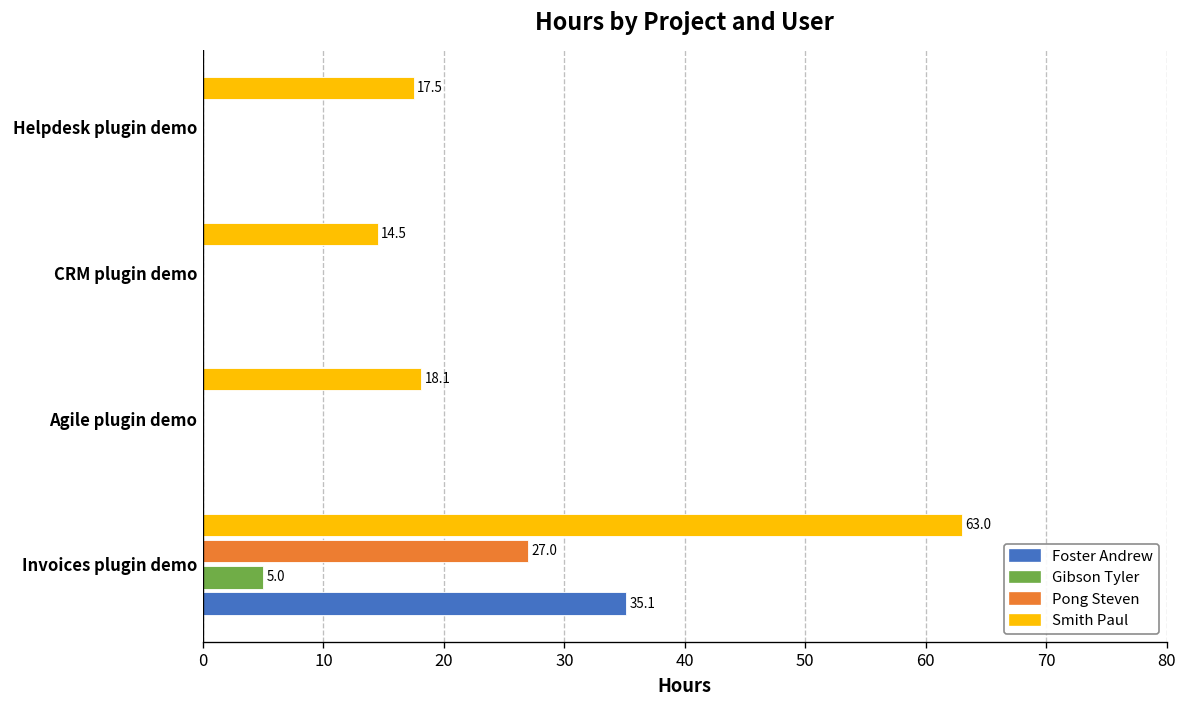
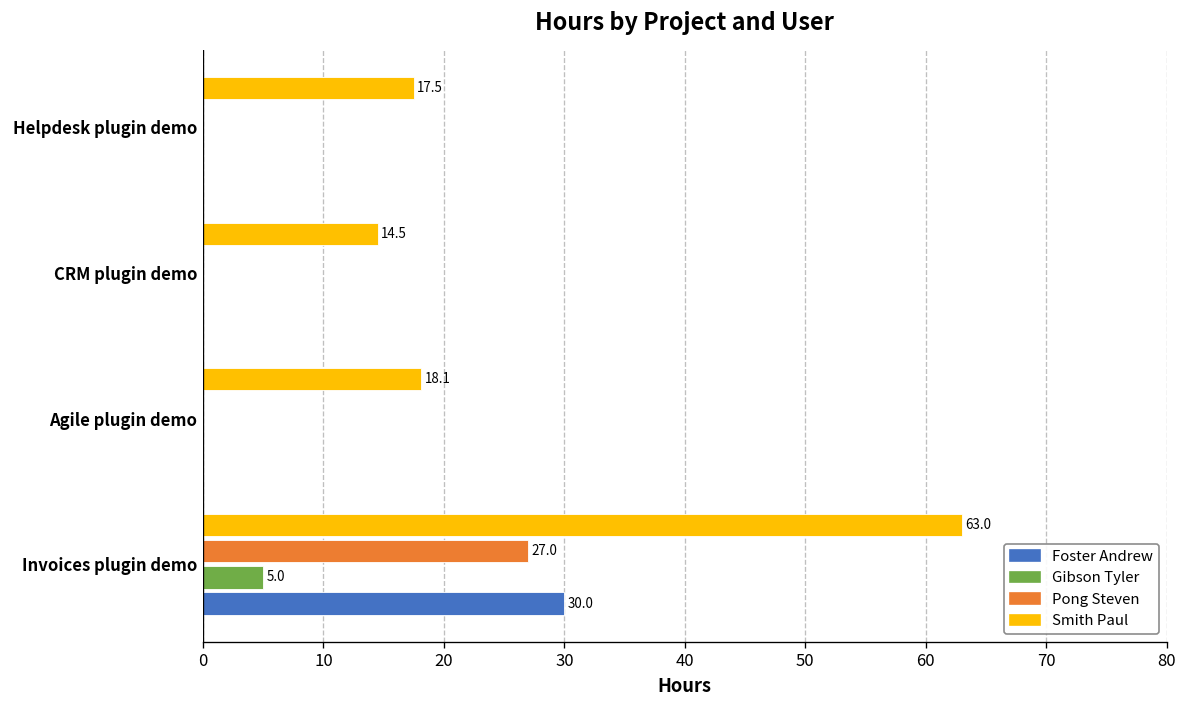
  {
    "Foster Andrew": {
-     "Invoices plugin demo": 35.1
+     "Invoices plugin demo": 30.0
    },
    "Gibson Tyler": {
      "Invoices plugin demo": 5.0
    },
    "Pong Steven": {
      "Invoices plugin demo": 27.0
    },
    "Smith Paul": {
      "Helpdesk plugin demo": 17.5,
      "CRM plugin demo": 14.5,
      "Agile plugin demo": 18.1,
      "Invoices plugin demo": 63.0
    }
  }
